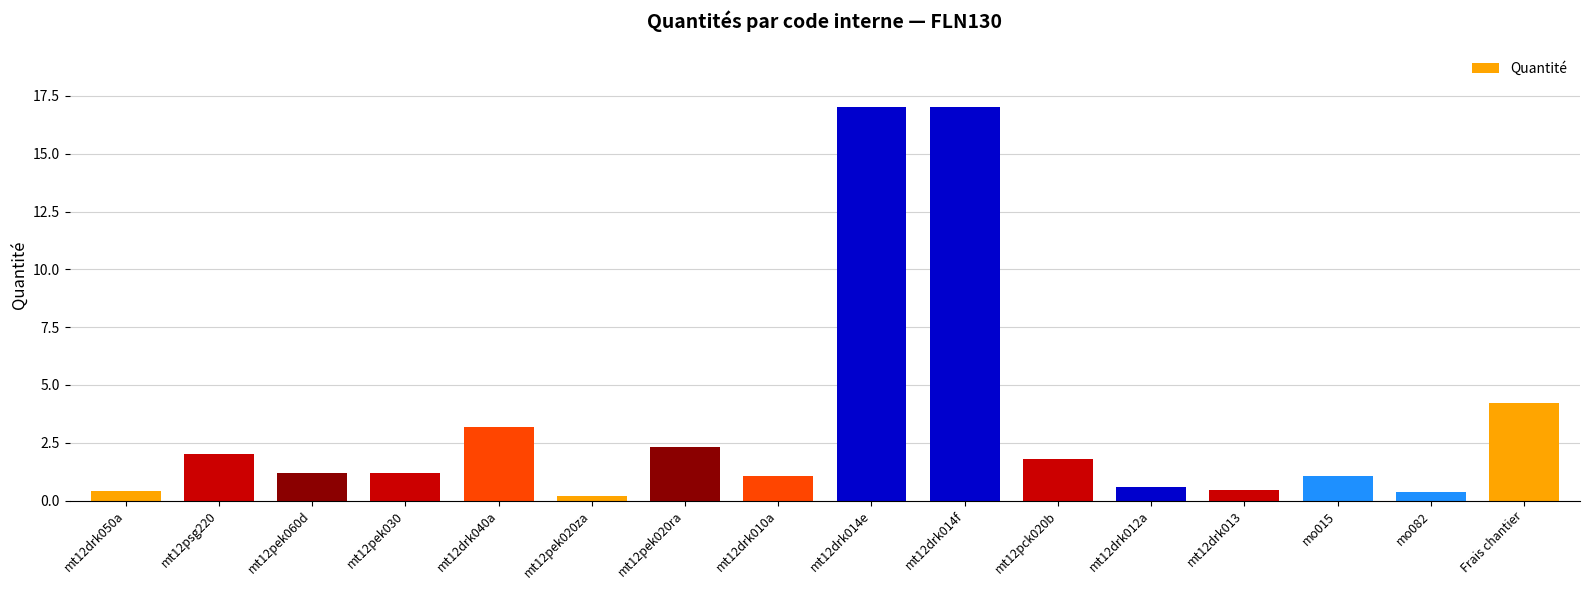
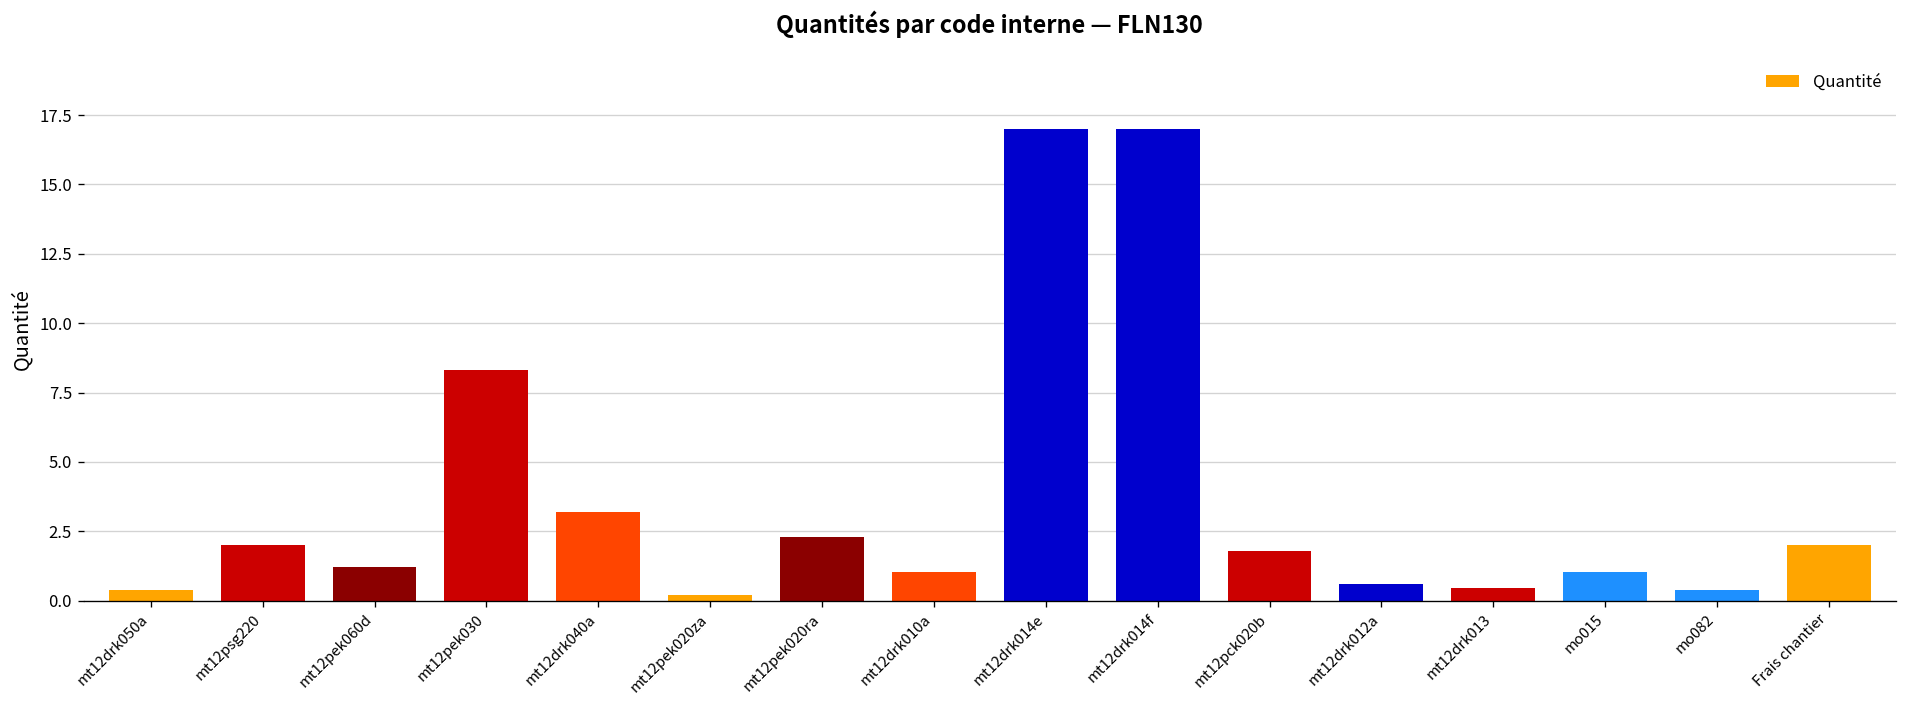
  {
    "mt12drk050a": 0.4,
    "mt12psg220": 2.0,
    "mt12pek060d": 1.2,
-   "mt12pek030": 1.2,
+   "mt12pek030": 8.3,
    "mt12drk040a": 3.2,
    "mt12pek020za": 0.2,
    "mt12pek020ra": 2.3,
    "mt12drk010a": 1.1,
    "mt12drk014e": 17.0,
    "mt12drk014f": 17.0,
    "mt12pck020b": 1.8,
    "mt12drk012a": 0.6,
    "mt12drk013": 0.5,
    "mo015": 1.0,
    "mo082": 0.4,
-   "Frais chantier": 4.2
+   "Frais chantier": 2.0
  }
